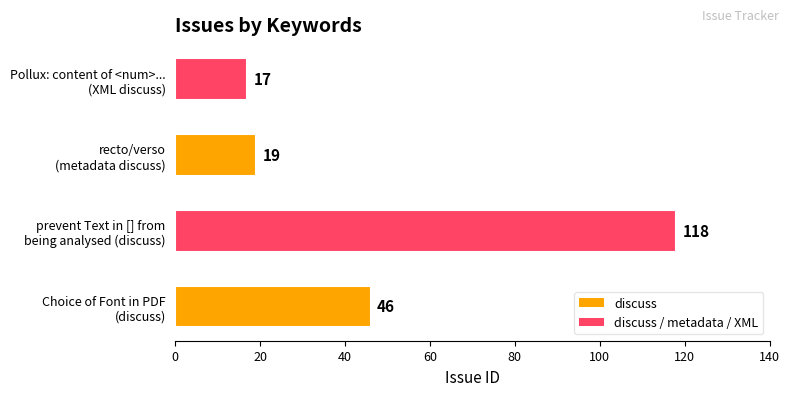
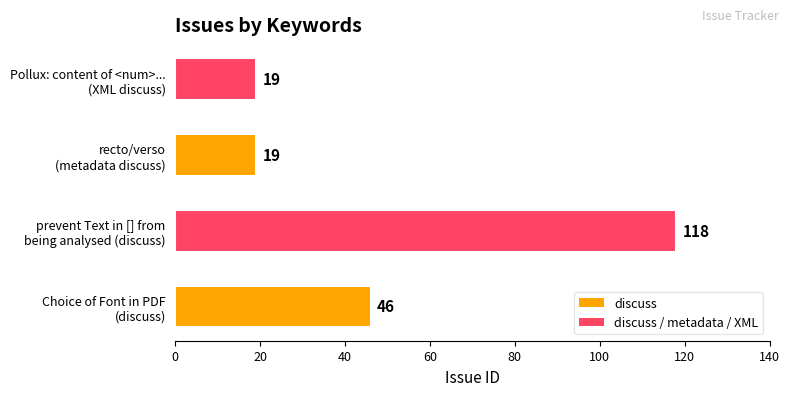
  {
-   "Pollux: content of <num>... (XML discuss)": 17,
+   "Pollux: content of <num>... (XML discuss)": 19,
    "recto/verso (metadata discuss)": 19,
    "prevent Text in [] from being analysed (discuss)": 118,
    "Choice of Font in PDF (discuss)": 46
  }
